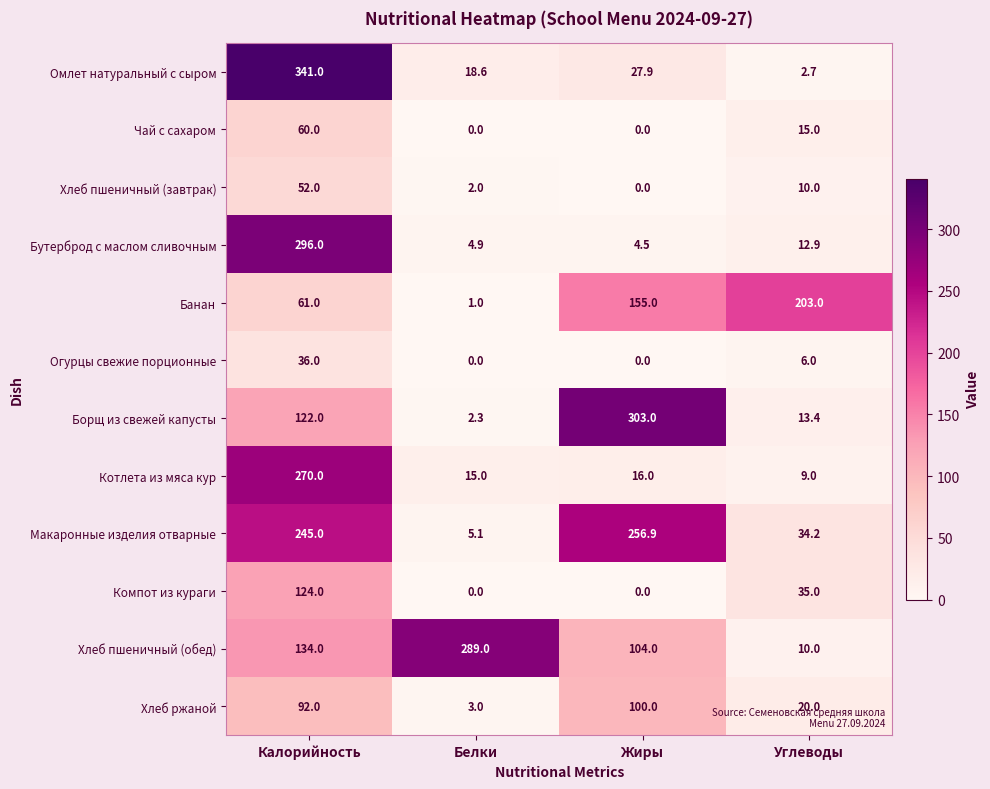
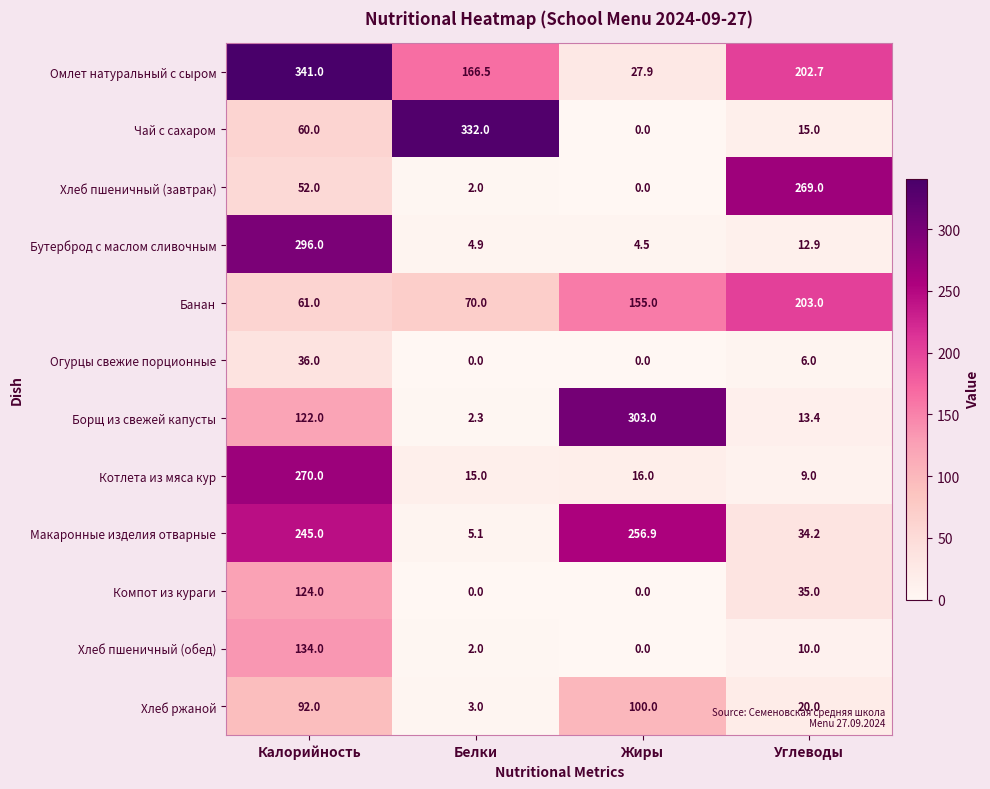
  {
    "Омлет натуральный с сыром": {
      "Калорийность": 341.0,
-     "Белки": 18.6,
+     "Белки": 166.5,
      "Жиры": 27.9,
-     "Углеводы": 2.7
+     "Углеводы": 202.7
    },
    "Чай с сахаром": {
      "Калорийность": 60.0,
-     "Белки": 0.0,
+     "Белки": 332.0,
      "Жиры": 0.0,
      "Углеводы": 15.0
    },
    "Хлеб пшеничный (завтрак)": {
      "Калорийность": 52.0,
      "Белки": 2.0,
      "Жиры": 0.0,
-     "Углеводы": 10.0
+     "Углеводы": 269.0
    },
    "Бутерброд с маслом сливочным": {
      "Калорийность": 296.0,
      "Белки": 4.9,
      "Жиры": 4.5,
      "Углеводы": 12.9
    },
    "Банан": {
      "Калорийность": 61.0,
-     "Белки": 1.0,
+     "Белки": 70.0,
      "Жиры": 155.0,
      "Углеводы": 203.0
    },
    "Огурцы свежие порционные": {
      "Калорийность": 36.0,
      "Белки": 0.0,
      "Жиры": 0.0,
      "Углеводы": 6.0
    },
    "Борщ из свежей капусты": {
      "Калорийность": 122.0,
      "Белки": 2.3,
      "Жиры": 303.0,
      "Углеводы": 13.4
    },
    "Котлета из мяса кур": {
      "Калорийность": 270.0,
      "Белки": 15.0,
      "Жиры": 16.0,
      "Углеводы": 9.0
    },
    "Макаронные изделия отварные": {
      "Калорийность": 245.0,
      "Белки": 5.1,
      "Жиры": 256.9,
      "Углеводы": 34.2
    },
    "Компот из кураги": {
      "Калорийность": 124.0,
      "Белки": 0.0,
      "Жиры": 0.0,
      "Углеводы": 35.0
    },
    "Хлеб пшеничный (обед)": {
      "Калорийность": 134.0,
-     "Белки": 289.0,
-     "Жиры": 104.0,
+     "Белки": 2.0,
+     "Жиры": 0.0,
      "Углеводы": 10.0
    },
    "Хлеб ржаной": {
      "Калорийность": 92.0,
      "Белки": 3.0,
      "Жиры": 100.0
    }
  }
